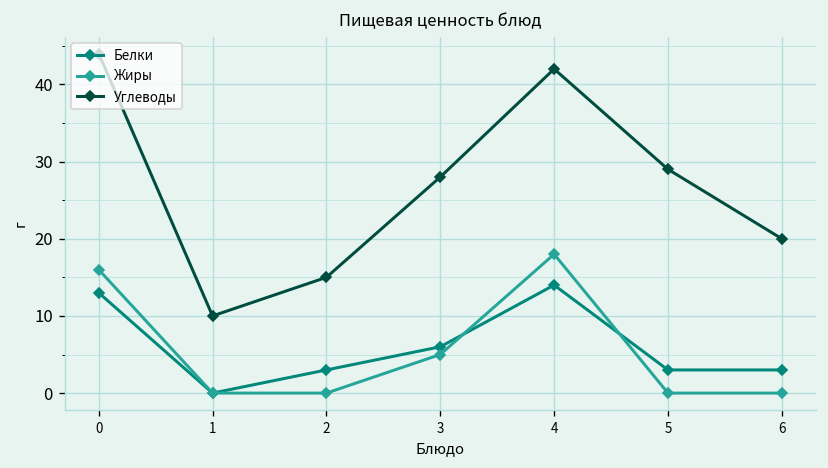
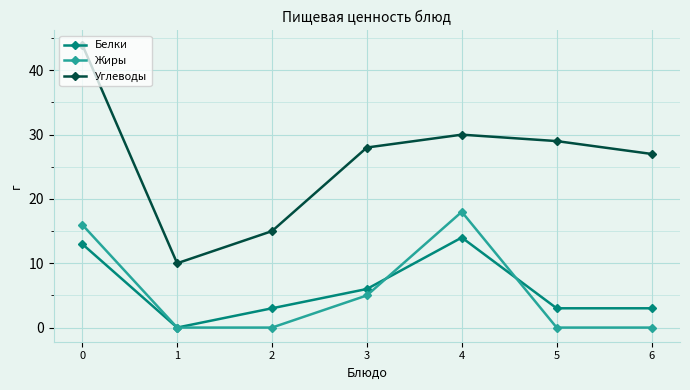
  {
    "Углеводы": {
      "1": 10,
      "2": 15,
      "3": 28,
-     "4": 42,
+     "4": 30,
      "5": 29,
-     "6": 20
+     "6": 27
    }
  }
